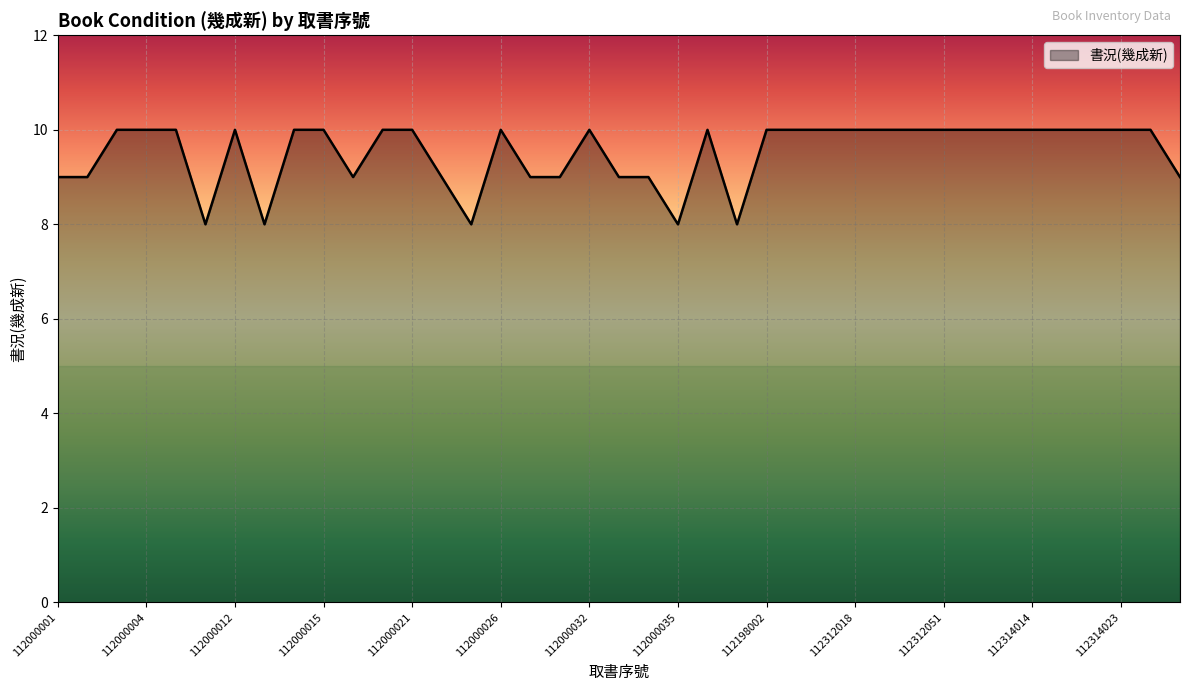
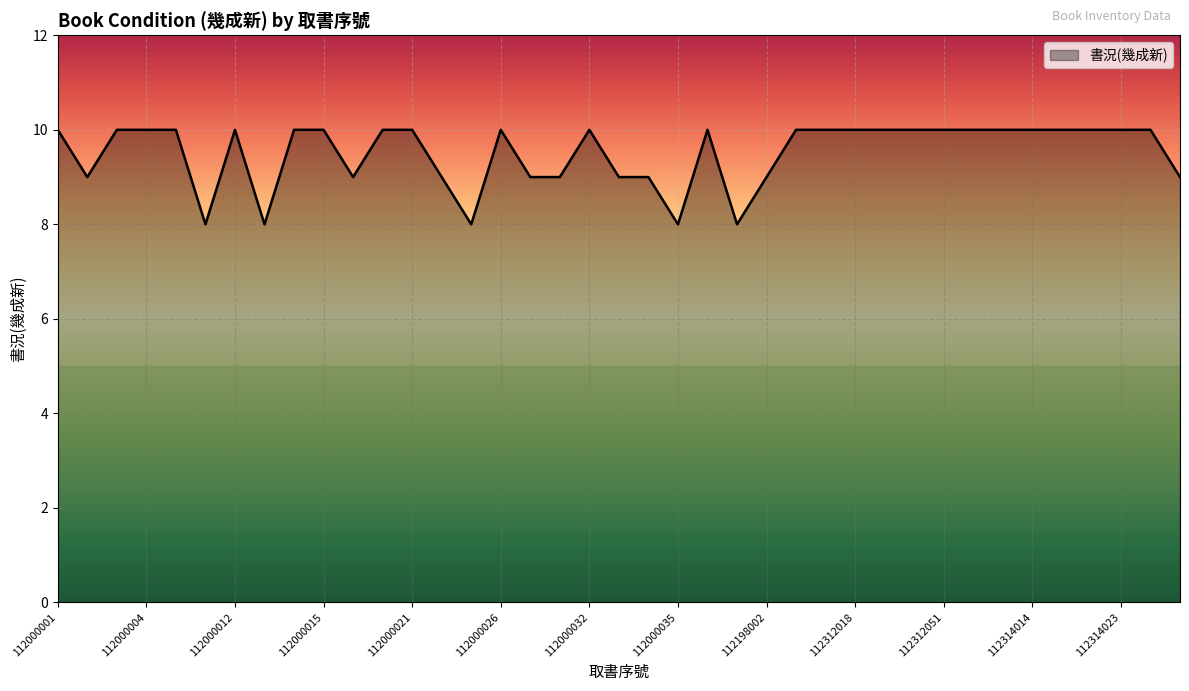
  {
-   "112000001": 9,
+   "112000001": 10,
    "112000004": 10,
    "112000012": 10,
    "112000015": 10,
    "112000021": 10,
    "112000026": 10,
    "112000032": 10,
    "112000035": 8,
-   "112198002": 10,
+   "112198002": 9,
    "112312018": 10,
    "112312051": 10,
    "112314014": 10,
    "112314023": 10
  }
